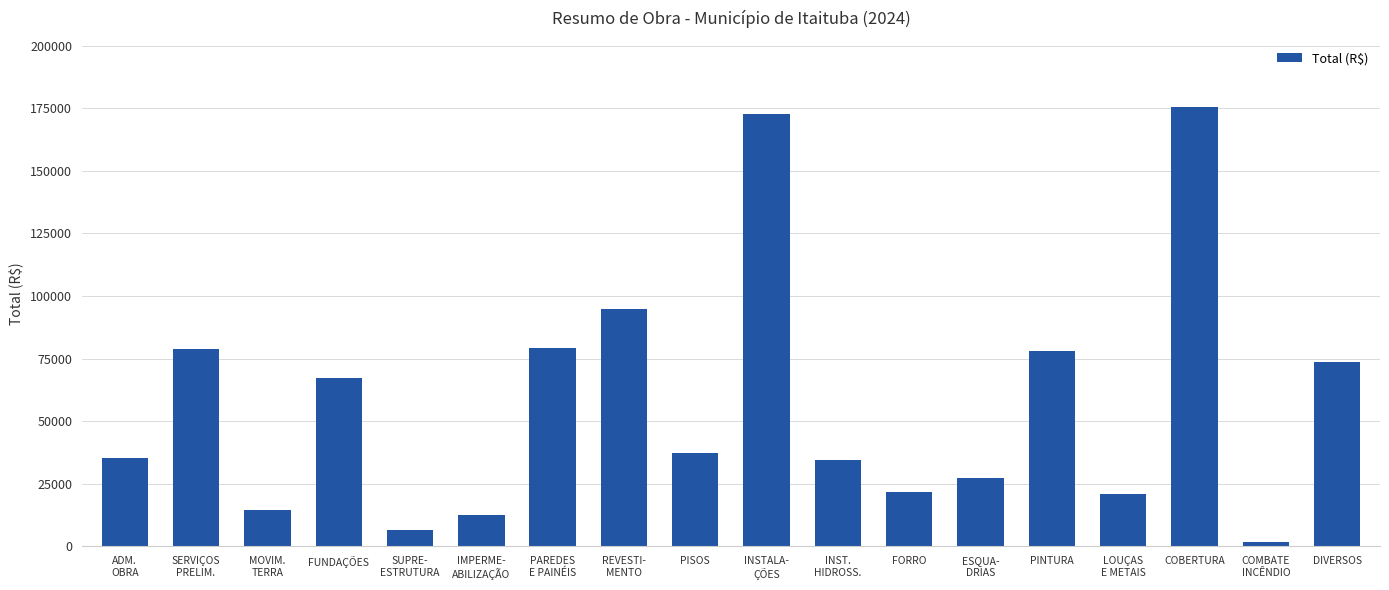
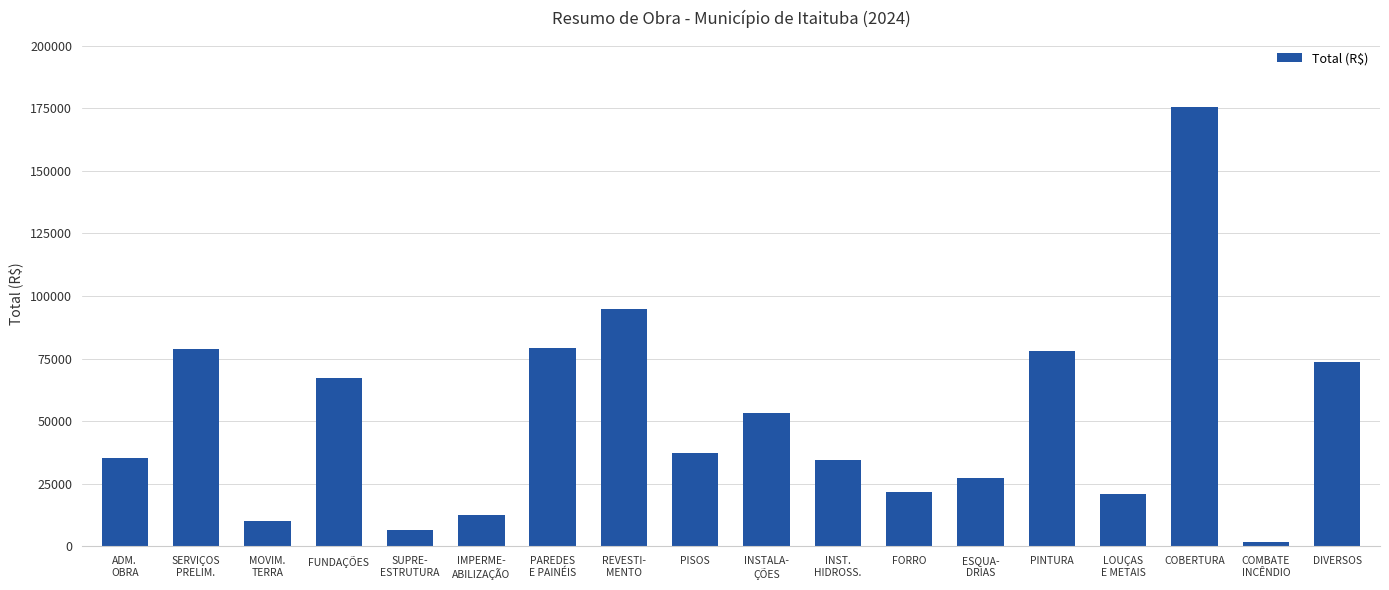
  {
    "ADM. OBRA": 35000,
    "SERVIÇOS PRELIM.": 79000,
-   "MOVIM. TERRA": 15000,
+   "MOVIM. TERRA": 10000,
    "FUNDAÇÕES": 67000,
    "SUPRE- ESTRUTURA": 7000,
    "IMPERME- ABILIZAÇÃO": 12000,
    "PAREDES E PAINÉIS": 79000,
    "REVESTI- MENTO": 95000,
    "PISOS": 37000,
-   "INSTALA- ÇÕES": 173000,
+   "INSTALA- ÇÕES": 53000,
    "INST. HIDROSS.": 34000,
    "FORRO": 22000,
    "ESQUA- DRIAS": 27000,
    "PINTURA": 78000,
    "LOUÇAS E METAIS": 21000,
    "COBERTURA": 175000,
    "COMBATE INCÊNDIO": 2000,
    "DIVERSOS": 74000
  }
